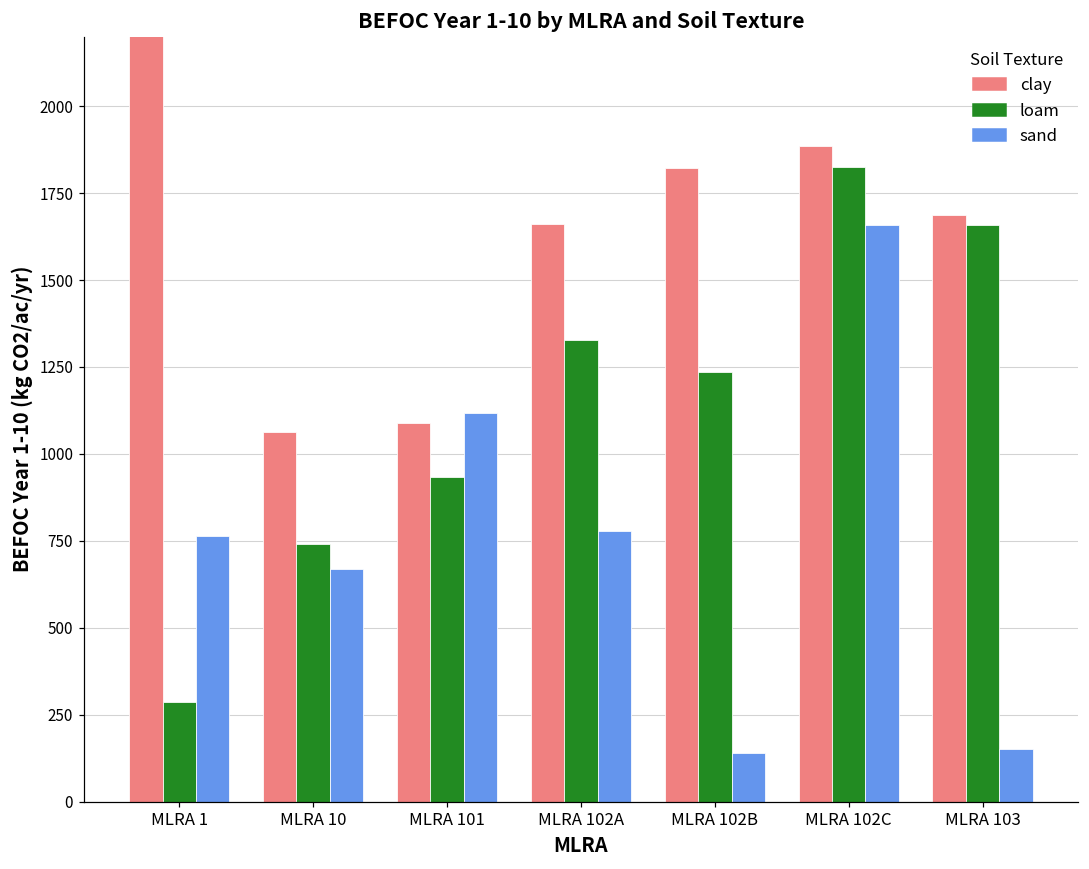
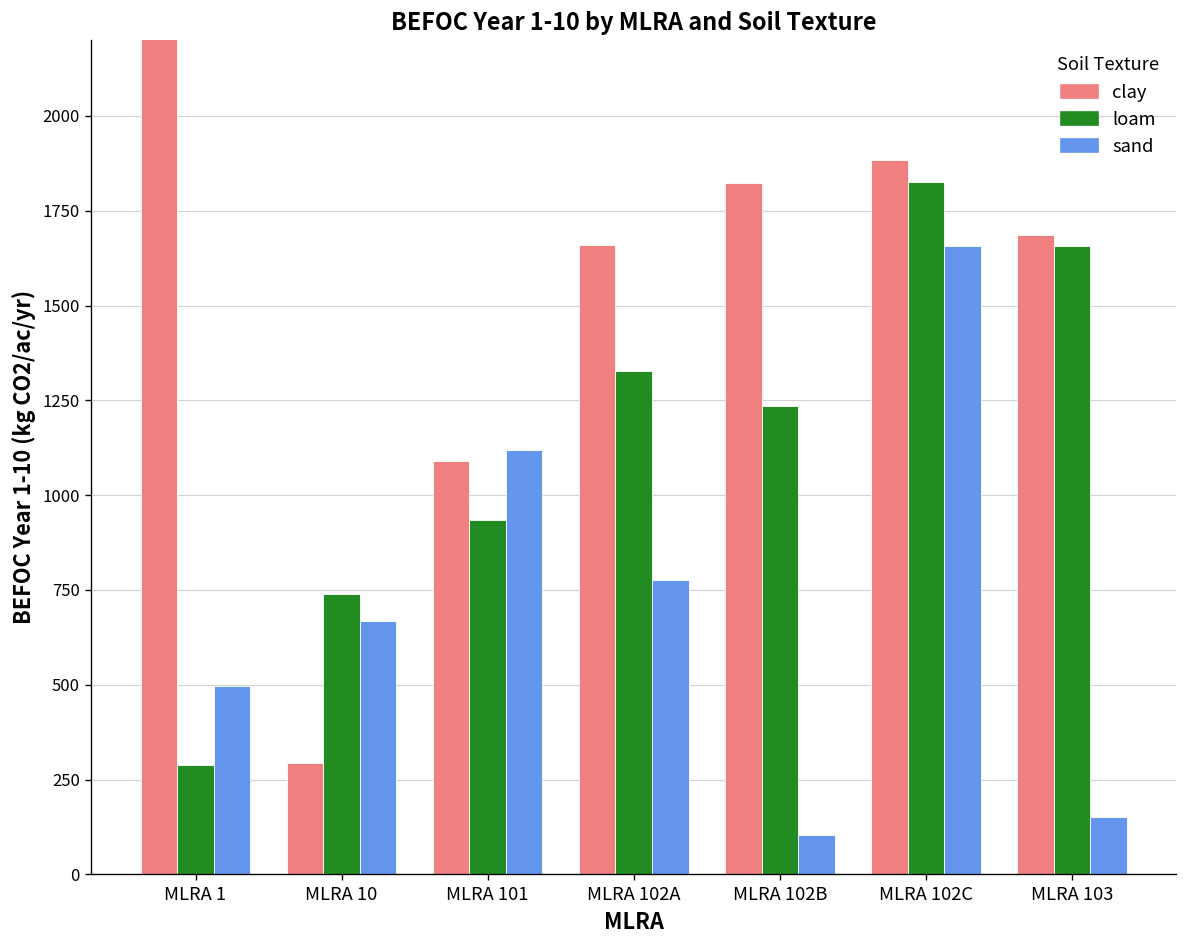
  {
    "clay": {
-     "MLRA 10": 1060,
+     "MLRA 10": 290,
      "MLRA 101": 1090,
      "MLRA 102A": 1660,
      "MLRA 102B": 1820,
      "MLRA 102C": 1880,
      "MLRA 103": 1690
    },
    "loam": {
      "MLRA 1": 290,
      "MLRA 10": 740,
      "MLRA 101": 930,
      "MLRA 102A": 1330,
      "MLRA 102B": 1230,
      "MLRA 102C": 1820,
      "MLRA 103": 1660
    },
    "sand": {
-     "MLRA 1": 760,
+     "MLRA 1": 500,
      "MLRA 10": 670,
      "MLRA 101": 1120,
      "MLRA 102A": 780,
-     "MLRA 102B": 140,
+     "MLRA 102B": 100,
      "MLRA 102C": 1660,
      "MLRA 103": 150
    }
  }
